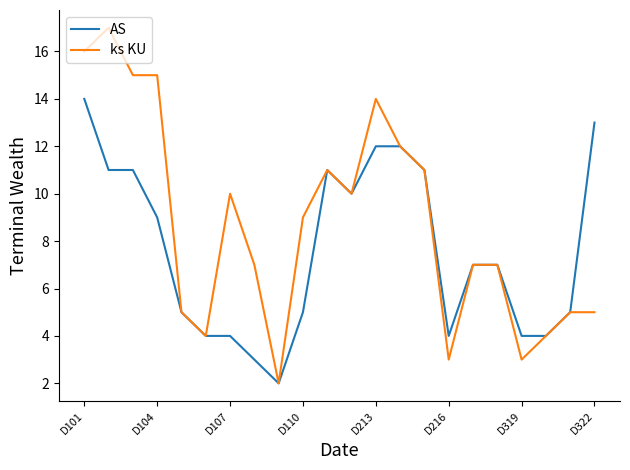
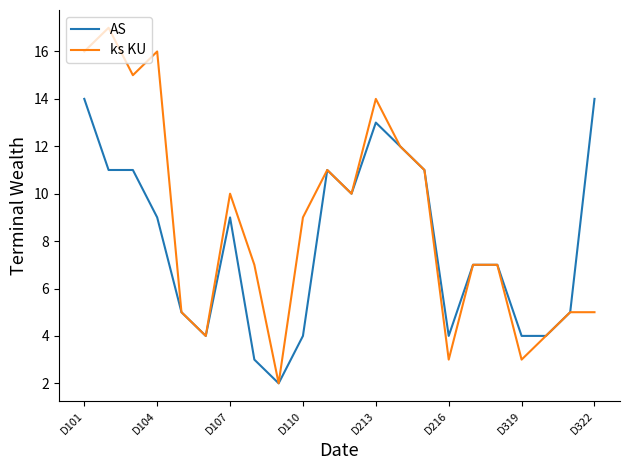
  {
    "AS": {
      "D101": 14,
      "D104": 9,
-     "D107": 4,
-     "D110": 5,
-     "D213": 12,
+     "D107": 9,
+     "D110": 4,
+     "D213": 13,
      "D216": 4,
      "D319": 4,
-     "D322": 13
+     "D322": 14
    },
    "ks KU": {
-     "D104": 15,
+     "D104": 16,
      "D107": 10,
      "D110": 9,
      "D213": 14,
      "D216": 3,
      "D319": 3,
      "D322": 5
    }
  }
